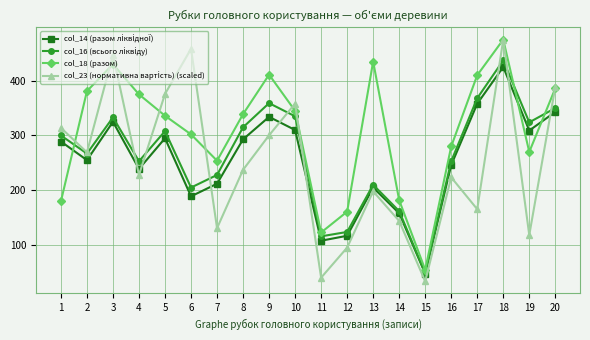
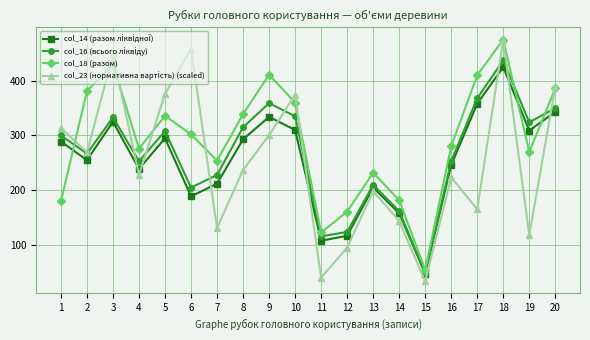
  {
    "col_18 (разом)": {
      "1": 180,
      "2": 380,
-     "4": 380,
+     "4": 280,
      "5": 340,
      "6": 300,
      "7": 250,
      "8": 340,
      "9": 410,
-     "10": 350,
+     "10": 360,
      "11": 120,
      "12": 160,
-     "13": 440,
+     "13": 230,
      "14": 180,
      "15": 60,
      "16": 280,
      "17": 410,
      "19": 270
    },
    "col_23 (нормативна вартість) (scaled)": {
      "1": 310,
      "4": 230,
      "5": 380,
      "7": 130,
      "8": 240,
      "9": 300,
-     "10": 360,
+     "10": 370,
      "11": 40,
      "12": 100,
      "13": 200,
      "14": 140,
      "15": 30,
      "16": 220,
      "17": 170,
      "19": 120
    }
  }
